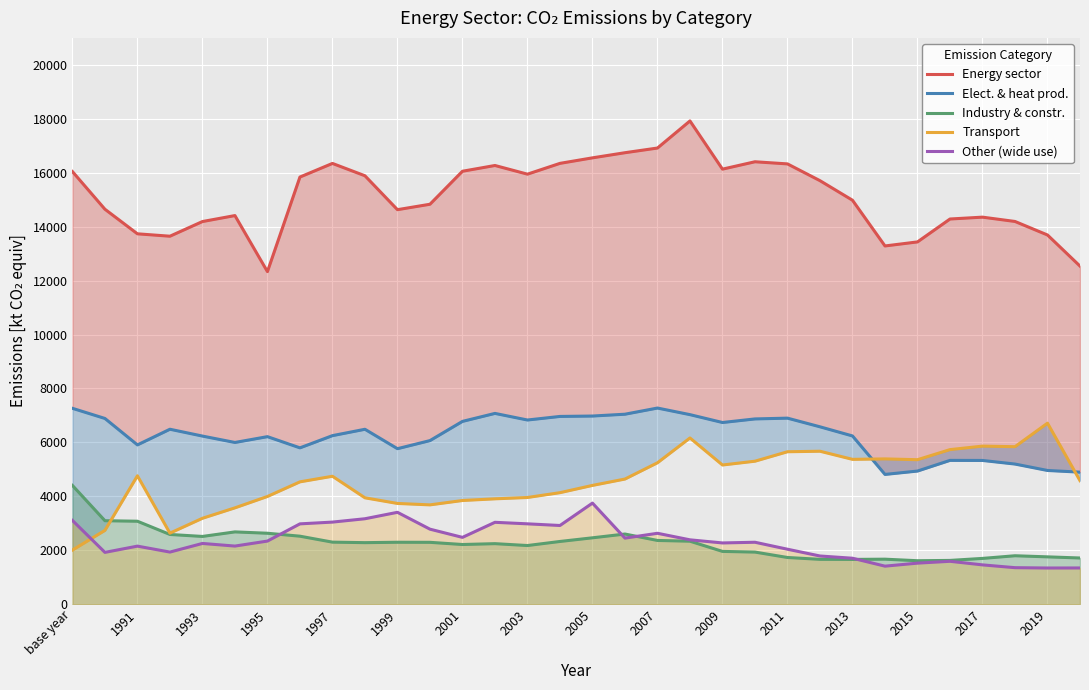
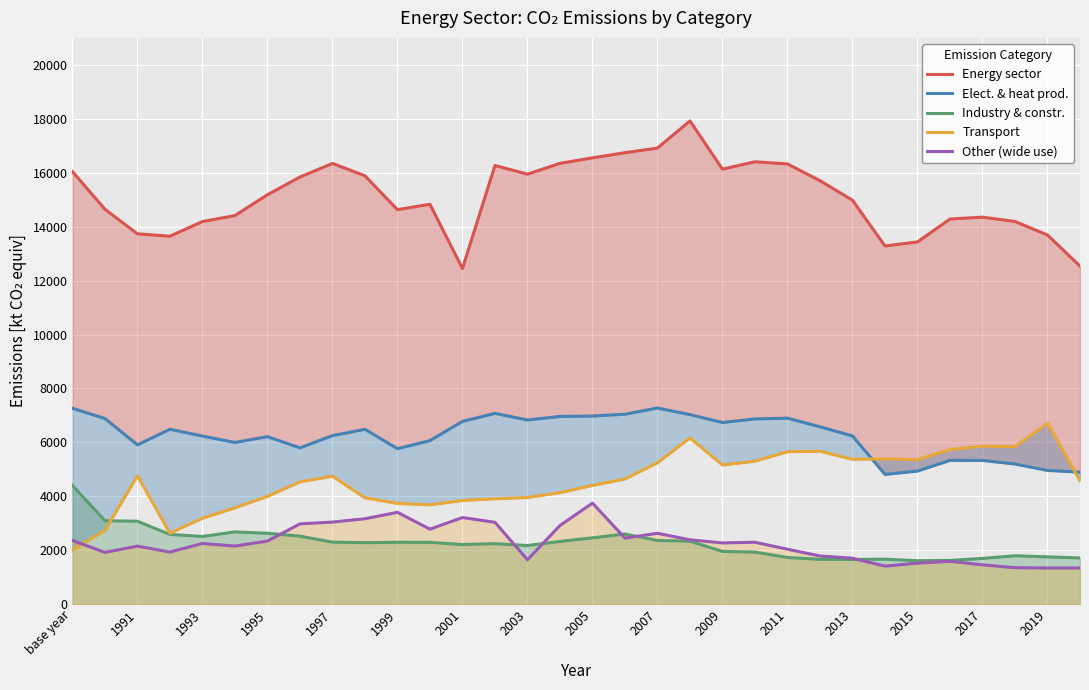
  {
    "Energy sector": {
      "base year": 16000,
      "1991": 13700,
      "1993": 14200,
-     "1995": 12300,
+     "1995": 15200,
      "1997": 16300,
      "1999": 14600,
-     "2001": 16100,
+     "2001": 12400,
      "2003": 15900,
      "2005": 16600,
      "2007": 16900,
      "2009": 16100,
      "2011": 16300,
      "2013": 15000,
      "2015": 13400,
      "2017": 14400,
      "2019": 13700
    },
    "Industry & constr.": {
      "base year": 4400,
      "1991": 3100,
      "1993": 2500,
      "1995": 2600,
      "1997": 2300,
      "1999": 2300,
      "2001": 2200,
      "2003": 2200,
      "2005": 2500,
      "2007": 2400,
      "2009": 2000,
      "2011": 1700,
      "2017": 1700,
      "2019": 1800
    },
    "Transport": {
      "base year": 2000,
      "1991": 4800,
      "1993": 3200,
      "1995": 4000,
      "1997": 4700,
      "1999": 3700,
      "2001": 3800,
      "2003": 4000,
      "2005": 4400,
      "2007": 5200,
      "2009": 5200,
      "2011": 5700,
      "2013": 5400
    },
    "Other (wide use)": {
-     "base year": 3100,
+     "base year": 2400,
      "1991": 2200,
      "1993": 2300,
      "1995": 2300,
      "1997": 3000,
      "1999": 3400,
-     "2001": 2500,
-     "2003": 3000,
+     "2001": 3200,
+     "2003": 1600,
      "2005": 3800,
      "2007": 2600,
      "2009": 2300,
      "2011": 2000,
      "2017": 1500,
      "2019": 1300
    }
  }
